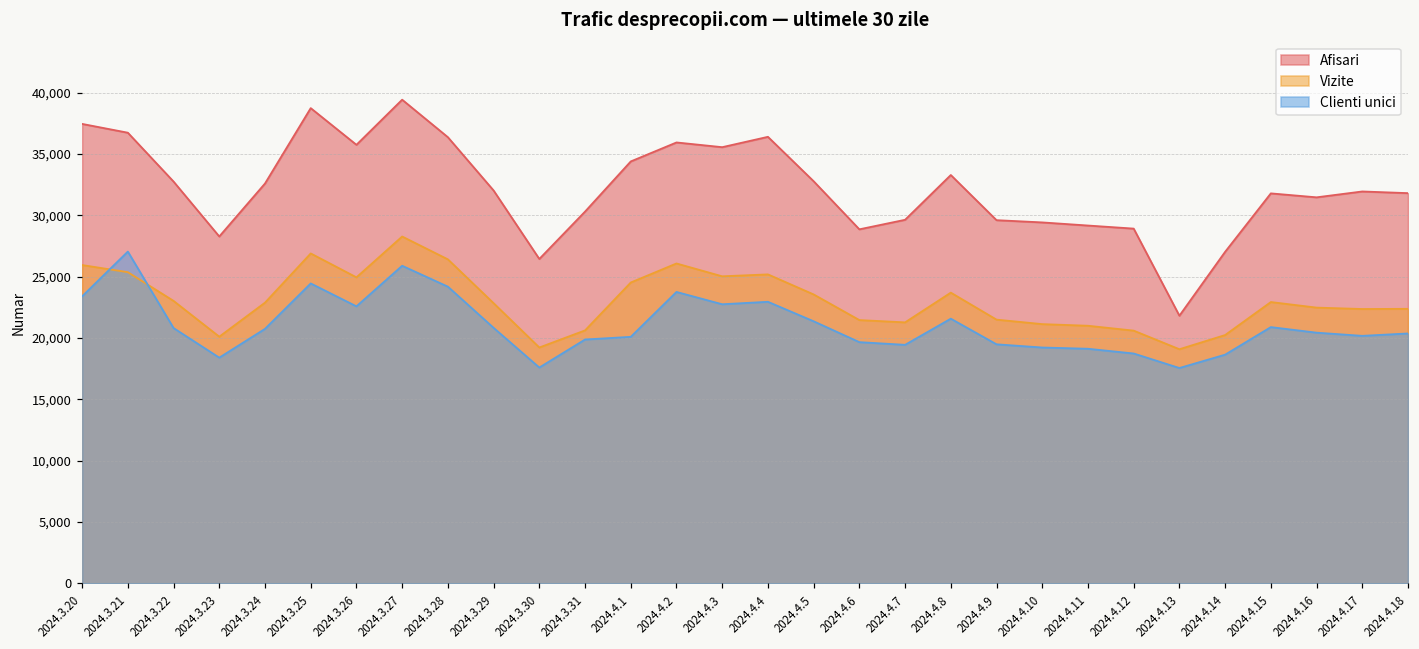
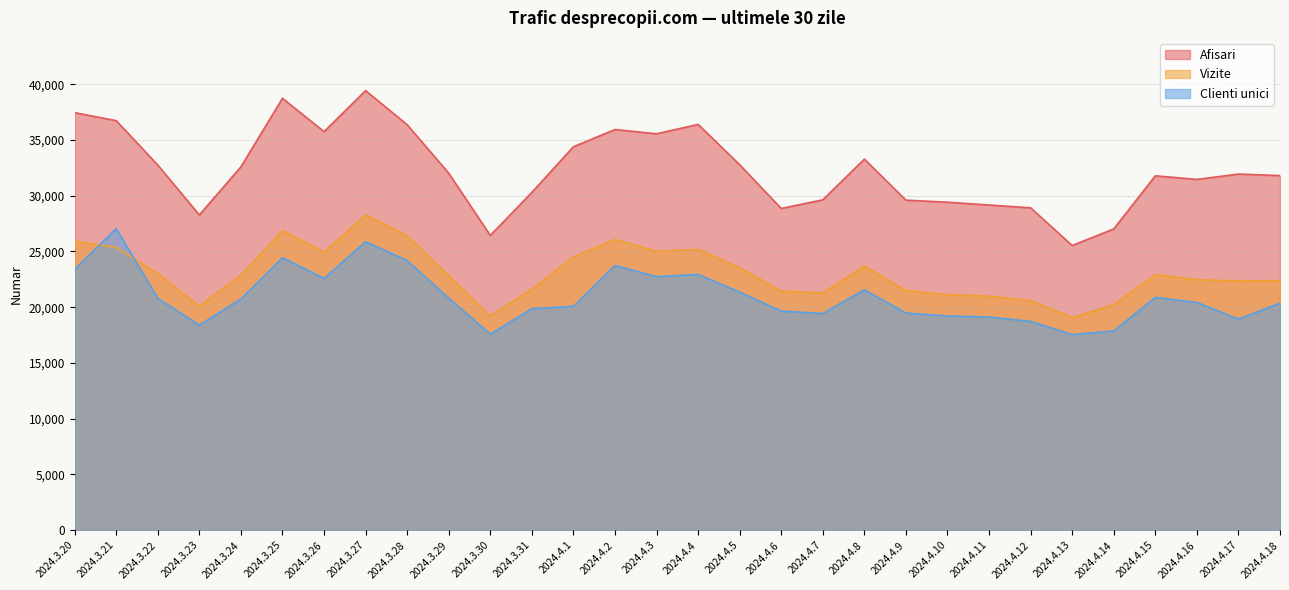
  {
    "Afisari": {
      "2024.3.20": "37,400",
      "2024.3.21": "36,700",
      "2024.3.22": "32,700",
      "2024.3.23": "28,300",
      "2024.3.24": "32,600",
      "2024.3.25": "38,700",
      "2024.3.26": "35,700",
      "2024.3.27": "39,400",
      "2024.3.28": "36,400",
      "2024.3.29": "32,000",
      "2024.3.30": "26,400",
      "2024.3.31": "30,300",
      "2024.4.1": "34,400",
      "2024.4.2": "35,900",
      "2024.4.3": "35,600",
      "2024.4.4": "36,400",
      "2024.4.5": "32,800",
      "2024.4.6": "28,900",
      "2024.4.7": "29,600",
      "2024.4.8": "33,300",
      "2024.4.9": "29,600",
      "2024.4.10": "29,400",
      "2024.4.11": "29,200",
      "2024.4.12": "28,900",
-     "2024.4.13": "21,800",
+     "2024.4.13": "25,500",
      "2024.4.14": "27,000",
      "2024.4.15": "31,800",
      "2024.4.16": "31,500",
      "2024.4.17": "31,900",
      "2024.4.18": "31,800"
    },
    "Vizite": {
      "2024.3.20": "25,900",
      "2024.3.21": "25,400",
      "2024.3.22": "23,000",
      "2024.3.23": "20,100",
      "2024.3.24": "22,900",
      "2024.3.25": "26,900",
      "2024.3.26": "24,900",
      "2024.3.27": "28,300",
      "2024.3.28": "26,400",
      "2024.3.29": "22,800",
      "2024.3.30": "19,200",
-     "2024.3.31": "20,600",
+     "2024.3.31": "21,600",
      "2024.4.1": "24,500",
      "2024.4.2": "26,100",
      "2024.4.3": "25,000",
      "2024.4.4": "25,200",
      "2024.4.5": "23,500",
      "2024.4.6": "21,500",
      "2024.4.7": "21,300",
      "2024.4.8": "23,700",
      "2024.4.9": "21,500",
      "2024.4.10": "21,100",
      "2024.4.11": "21,000",
      "2024.4.12": "20,600",
      "2024.4.13": "19,100",
      "2024.4.14": "20,200",
      "2024.4.15": "22,900",
      "2024.4.16": "22,500",
      "2024.4.17": "22,400",
      "2024.4.18": "22,400"
    },
    "Clienti unici": {
      "2024.3.20": "23,400",
      "2024.3.21": "27,000",
      "2024.3.22": "20,800",
      "2024.3.23": "18,400",
      "2024.3.24": "20,700",
      "2024.3.25": "24,400",
      "2024.3.26": "22,600",
      "2024.3.27": "25,900",
      "2024.3.28": "24,200",
      "2024.3.29": "20,800",
      "2024.3.30": "17,600",
      "2024.3.31": "19,900",
      "2024.4.1": "20,100",
      "2024.4.2": "23,800",
      "2024.4.3": "22,700",
      "2024.4.4": "22,900",
      "2024.4.5": "21,400",
      "2024.4.6": "19,700",
      "2024.4.7": "19,400",
      "2024.4.8": "21,600",
      "2024.4.9": "19,500",
      "2024.4.10": "19,200",
      "2024.4.11": "19,100",
      "2024.4.12": "18,700",
      "2024.4.13": "17,500",
-     "2024.4.14": "18,600",
+     "2024.4.14": "17,900",
      "2024.4.15": "20,900",
      "2024.4.16": "20,400",
-     "2024.4.17": "20,200",
+     "2024.4.17": "18,900",
      "2024.4.18": "20,400"
    }
  }
